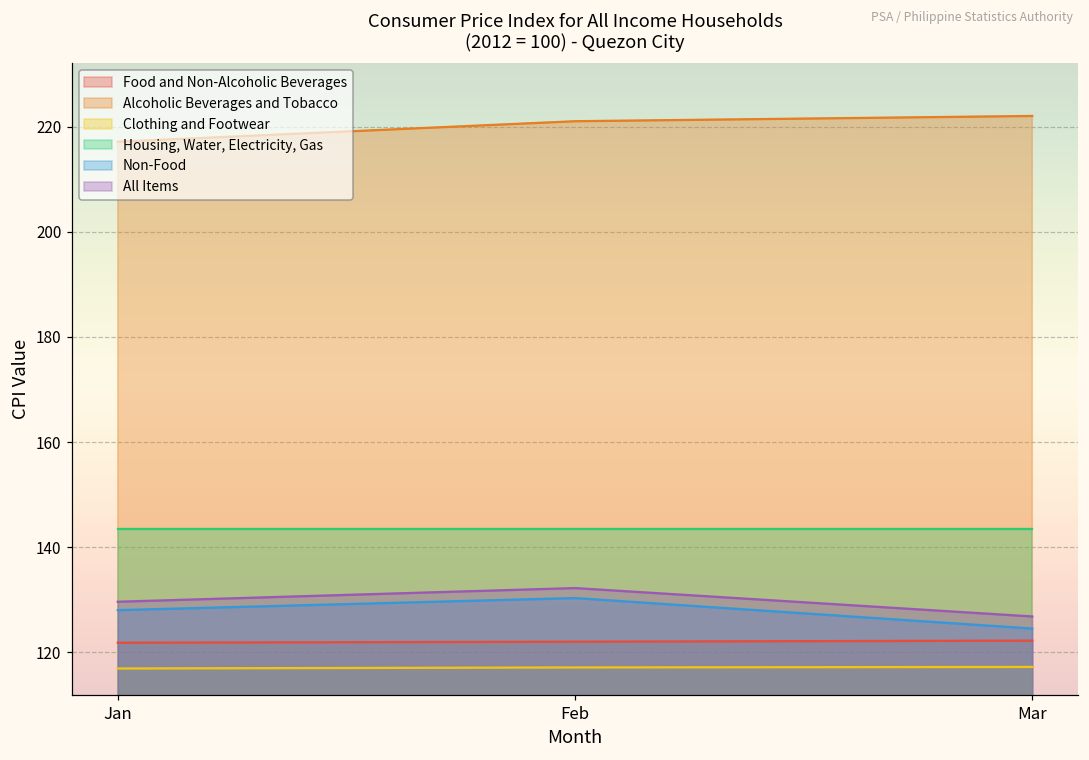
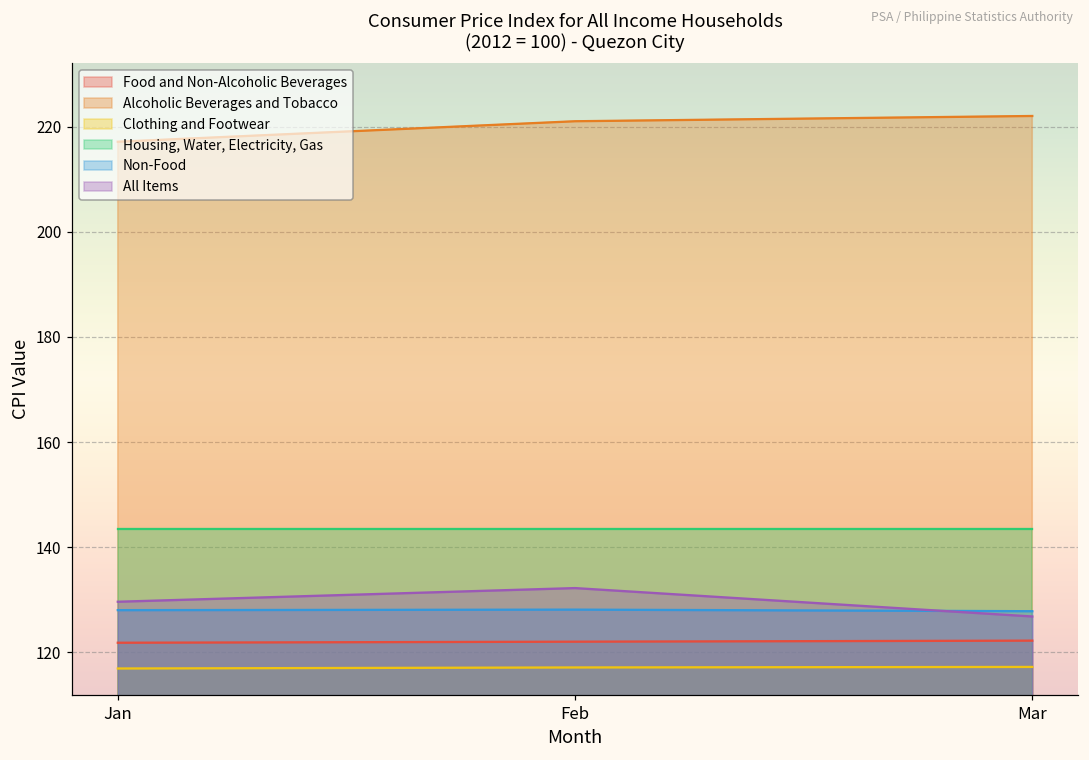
  {
    "Housing, Water, Electricity, Gas": {
      "Jan": 144,
      "Feb": 144,
      "Mar": 144
    },
    "Non-Food": {
      "Jan": 128,
-     "Feb": 130,
-     "Mar": 125
+     "Feb": 128,
+     "Mar": 128
    },
    "All Items": {
      "Jan": 130,
      "Feb": 132,
      "Mar": 127
    }
  }
